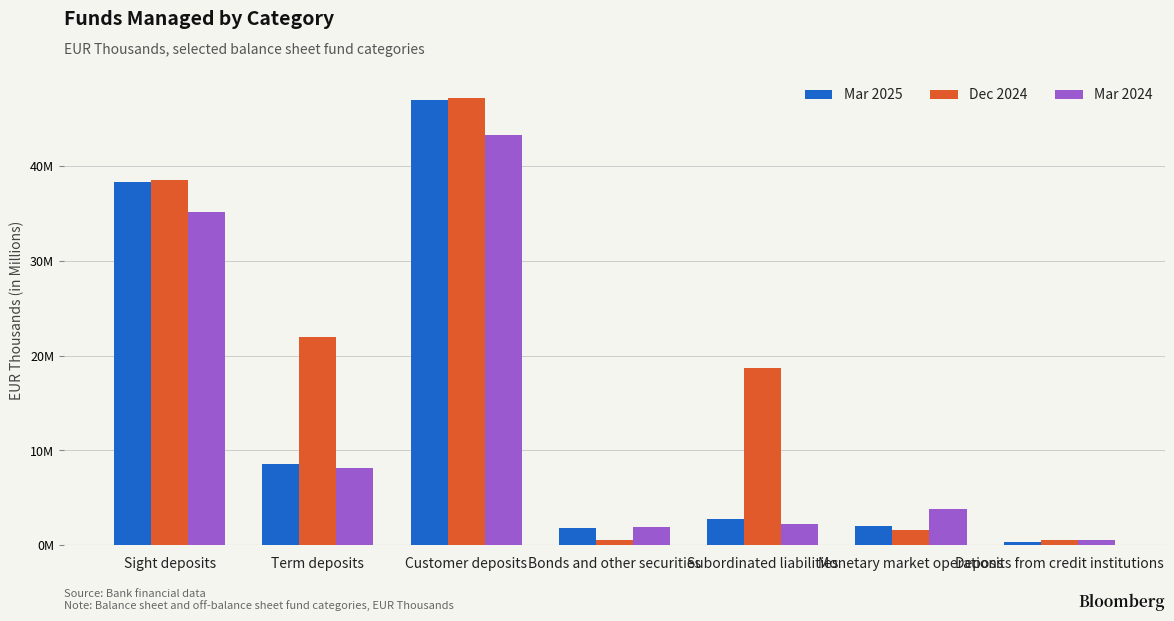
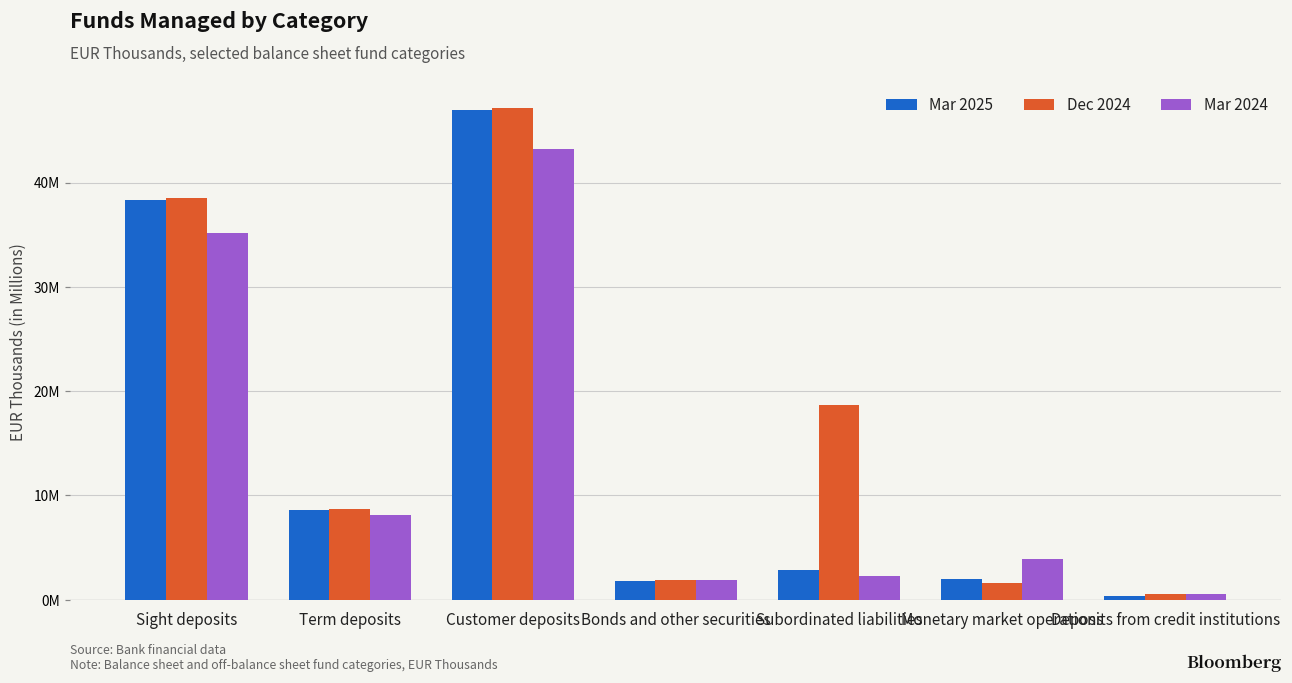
  {
    "Dec 2024": {
      "Sight deposits": 39000000,
-     "Term deposits": 22000000,
+     "Term deposits": 9000000,
      "Customer deposits": 47000000,
-     "Bonds and other securities": 1000000,
+     "Bonds and other securities": 2000000,
      "Subordinated liabilities": 19000000
    }
  }
